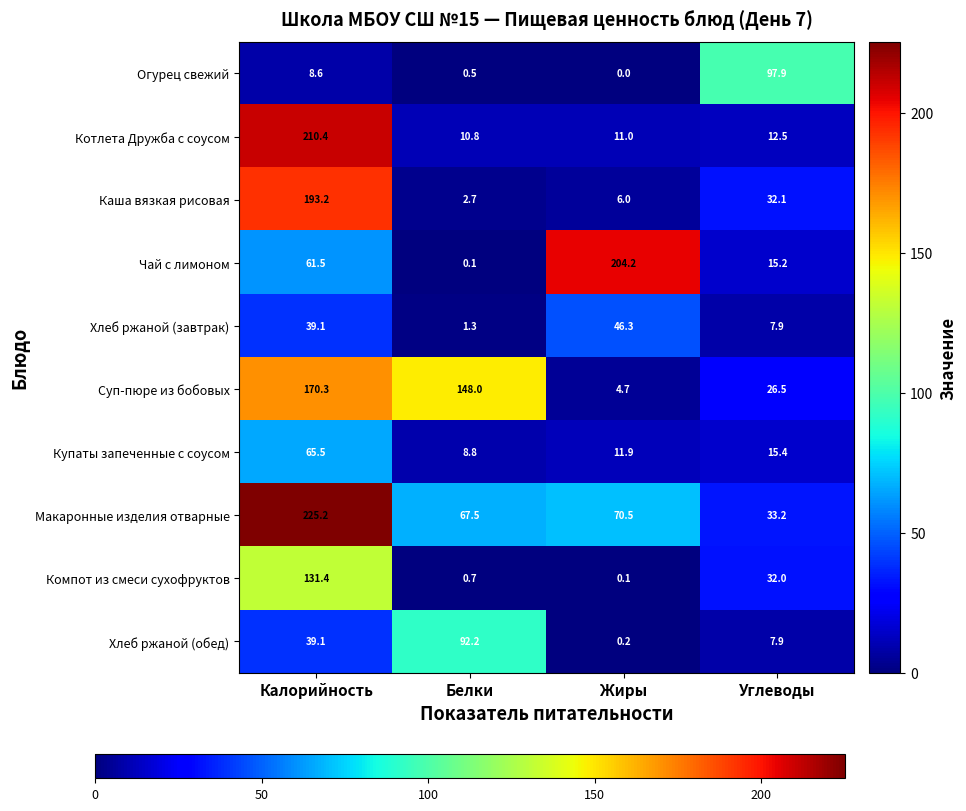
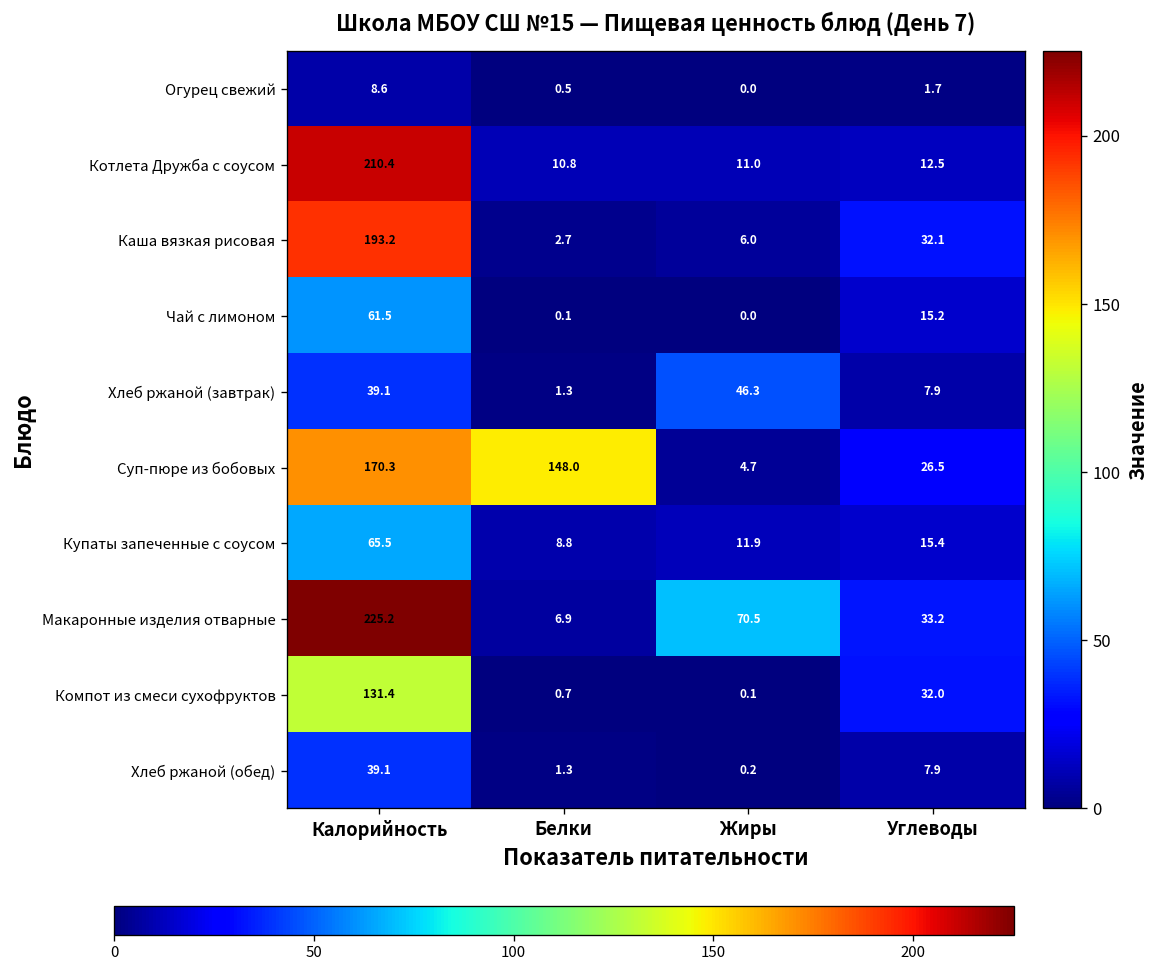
  {
    "Огурец свежий": {
      "Калорийность": 8.6,
      "Белки": 0.5,
      "Жиры": 0.0,
-     "Углеводы": 97.9
+     "Углеводы": 1.7
    },
    "Котлета Дружба с соусом": {
      "Калорийность": 210.4,
      "Белки": 10.8,
      "Жиры": 11.0,
      "Углеводы": 12.5
    },
    "Каша вязкая рисовая": {
      "Калорийность": 193.2,
      "Белки": 2.7,
      "Жиры": 6.0,
      "Углеводы": 32.1
    },
    "Чай с лимоном": {
      "Калорийность": 61.5,
      "Белки": 0.1,
-     "Жиры": 204.2,
+     "Жиры": 0.0,
      "Углеводы": 15.2
    },
    "Хлеб ржаной (завтрак)": {
      "Калорийность": 39.1,
      "Белки": 1.3,
      "Жиры": 46.3,
      "Углеводы": 7.9
    },
    "Суп-пюре из бобовых": {
      "Калорийность": 170.3,
      "Белки": 148.0,
      "Жиры": 4.7,
      "Углеводы": 26.5
    },
    "Купаты запеченные с соусом": {
      "Калорийность": 65.5,
      "Белки": 8.8,
      "Жиры": 11.9,
      "Углеводы": 15.4
    },
    "Макаронные изделия отварные": {
      "Калорийность": 225.2,
-     "Белки": 67.5,
+     "Белки": 6.9,
      "Жиры": 70.5,
      "Углеводы": 33.2
    },
    "Компот из смеси сухофруктов": {
      "Калорийность": 131.4,
      "Белки": 0.7,
      "Жиры": 0.1,
      "Углеводы": 32.0
    },
    "Хлеб ржаной (обед)": {
      "Калорийность": 39.1,
-     "Белки": 92.2,
+     "Белки": 1.3,
      "Жиры": 0.2,
      "Углеводы": 7.9
    }
  }
